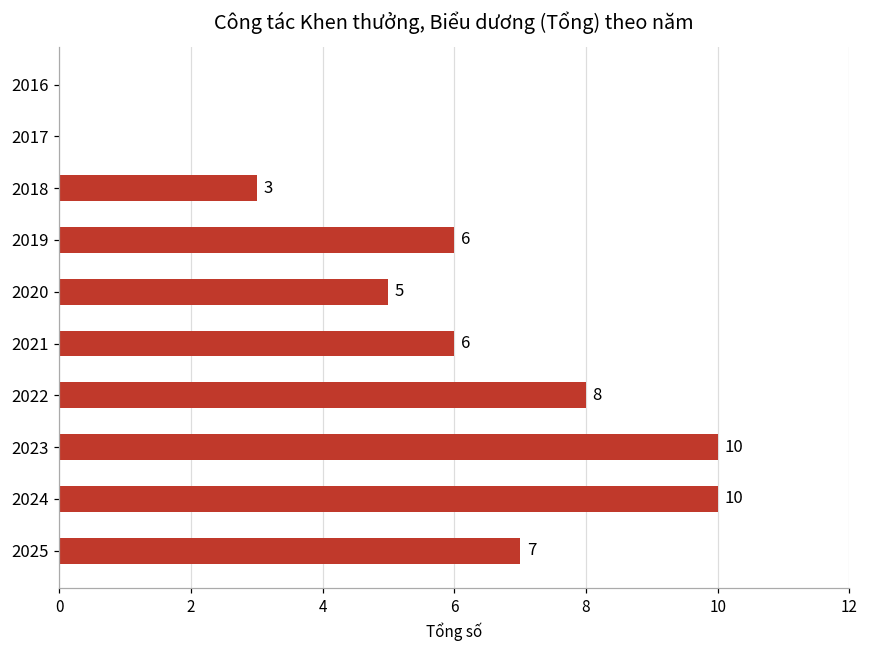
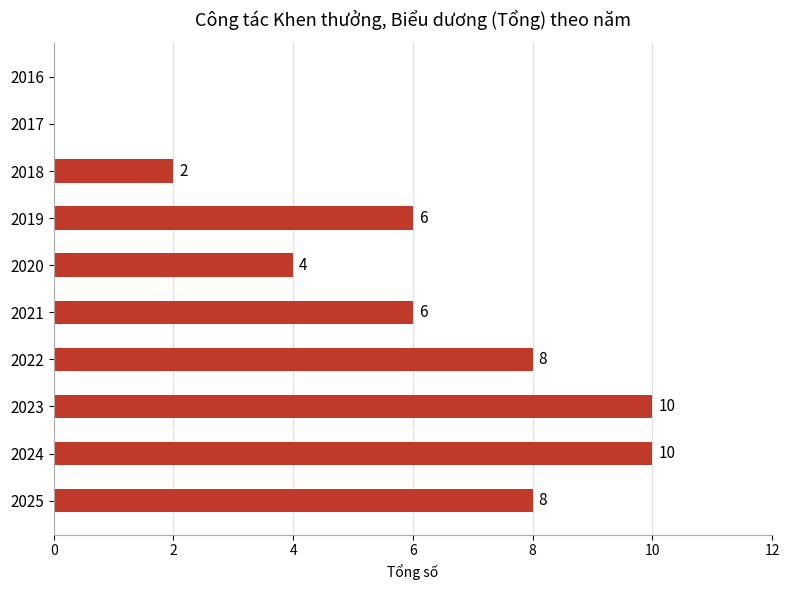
  {
-   "2018": 3,
+   "2018": 2,
    "2019": 6,
-   "2020": 5,
+   "2020": 4,
    "2021": 6,
    "2022": 8,
    "2023": 10,
    "2024": 10,
-   "2025": 7
+   "2025": 8
  }
